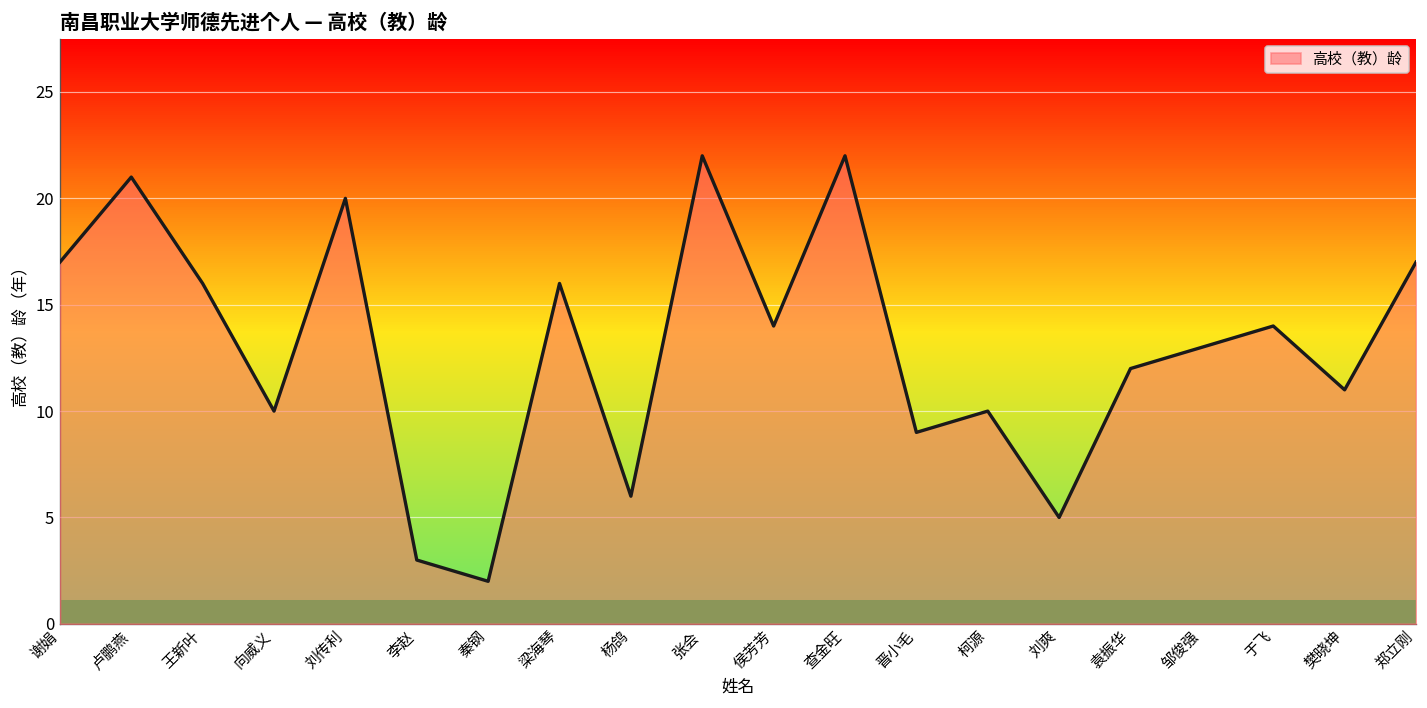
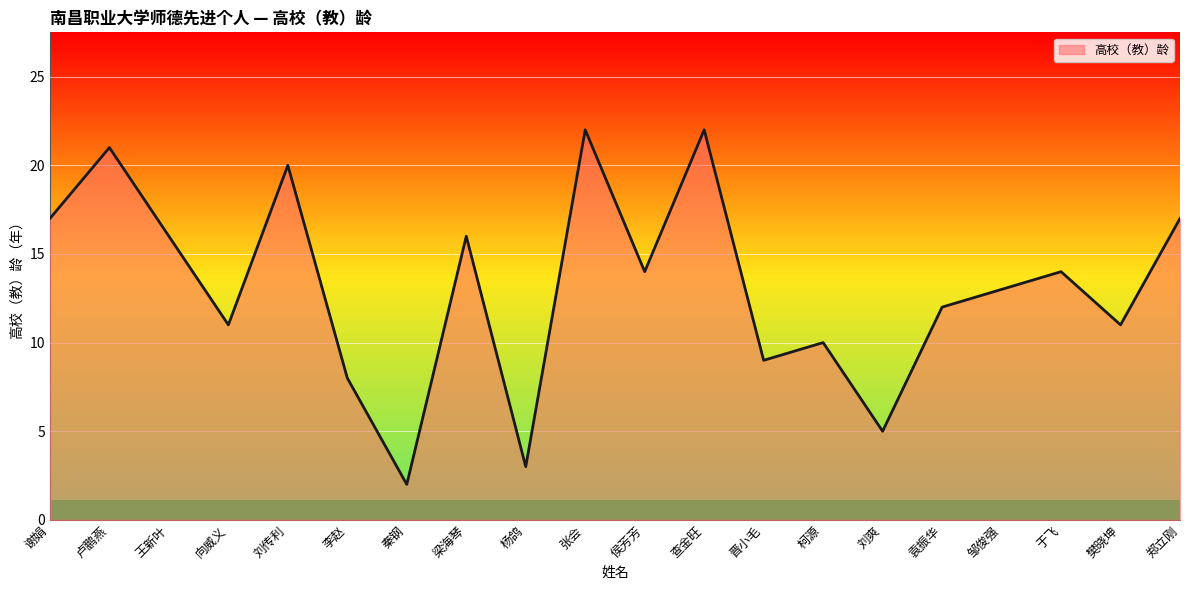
  {
    "谢娟": 17,
    "卢鹏燕": 21,
    "王新叶": 16,
-   "向威义": 10,
+   "向威义": 11,
    "刘传利": 20,
-   "李赵": 3,
+   "李赵": 8,
    "秦钢": 2,
    "梁海琴": 16,
-   "杨鸽": 6,
+   "杨鸽": 3,
    "张会": 22,
    "侯芳芳": 14,
    "查金旺": 22,
    "晋小毛": 9,
    "柯源": 10,
    "刘爽": 5,
    "袁振华": 12,
    "邹俊强": 13,
    "于飞": 14,
    "樊晓坤": 11,
    "郑立刚": 17
  }
